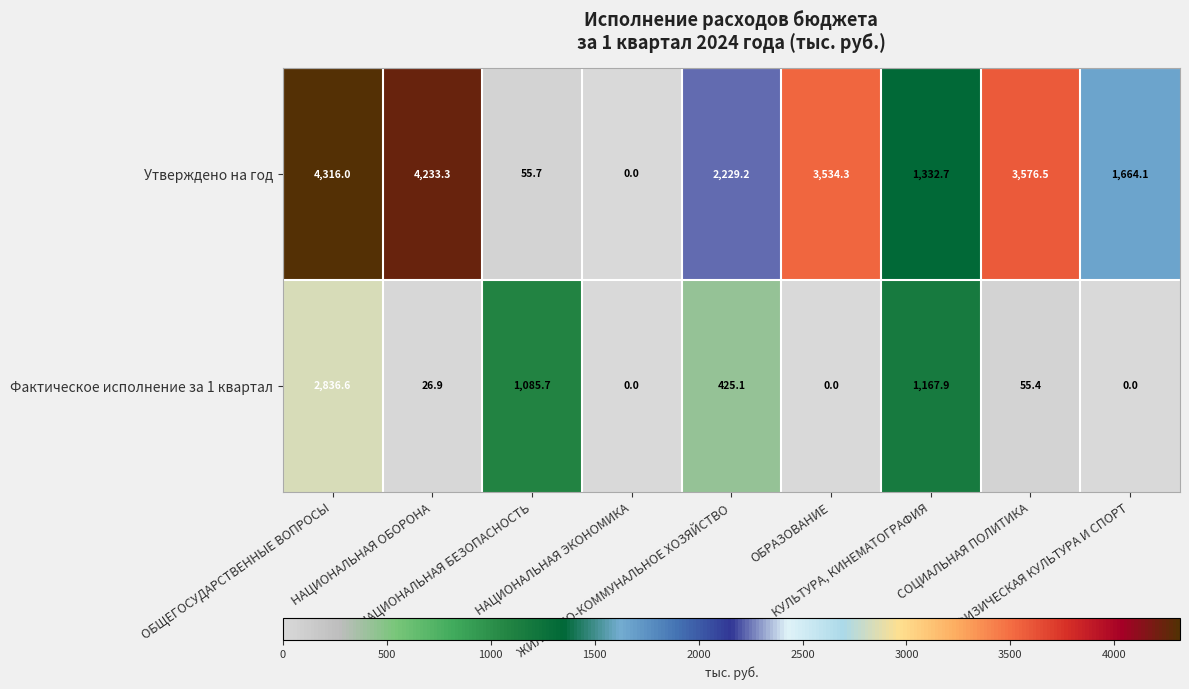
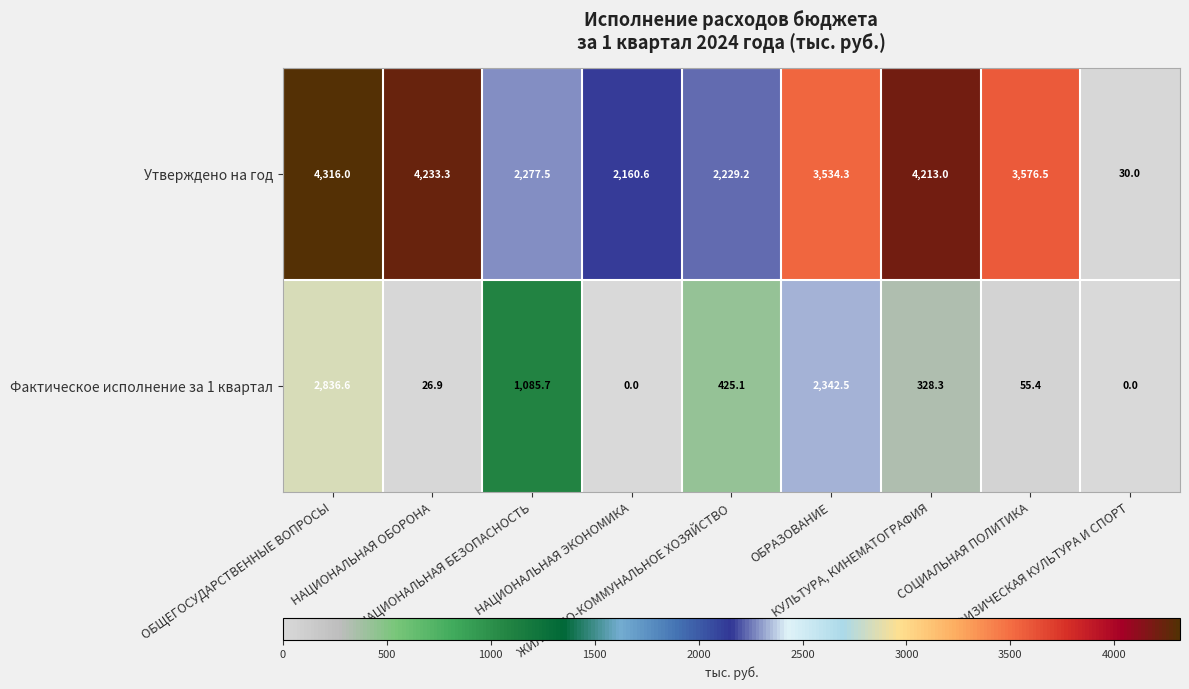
  {
    "Утверждено на год": {
      "ОБЩЕГОСУДАРСТВЕННЫЕ ВОПРОСЫ": "4,316.0",
      "НАЦИОНАЛЬНАЯ ОБОРОНА": "4,233.3",
-     "НАЦИОНАЛЬНАЯ БЕЗОПАСНОСТЬ": "55.7",
-     "НАЦИОНАЛЬНАЯ ЭКОНОМИКА": "0.0",
+     "НАЦИОНАЛЬНАЯ БЕЗОПАСНОСТЬ": "2,277.5",
+     "НАЦИОНАЛЬНАЯ ЭКОНОМИКА": "2,160.6",
      "ЖИЛИЩНО-КОММУНАЛЬНОЕ ХОЗЯЙСТВО": "2,229.2",
      "ОБРАЗОВАНИЕ": "3,534.3",
-     "КУЛЬТУРА, КИНЕМАТОГРАФИЯ": "1,332.7",
+     "КУЛЬТУРА, КИНЕМАТОГРАФИЯ": "4,213.0",
      "СОЦИАЛЬНАЯ ПОЛИТИКА": "3,576.5",
-     "ФИЗИЧЕСКАЯ КУЛЬТУРА И СПОРТ": "1,664.1"
+     "ФИЗИЧЕСКАЯ КУЛЬТУРА И СПОРТ": "30.0"
    },
    "Фактическое исполнение за 1 квартал": {
      "ОБЩЕГОСУДАРСТВЕННЫЕ ВОПРОСЫ": "2,836.6",
      "НАЦИОНАЛЬНАЯ ОБОРОНА": "26.9",
      "НАЦИОНАЛЬНАЯ БЕЗОПАСНОСТЬ": "1,085.7",
      "НАЦИОНАЛЬНАЯ ЭКОНОМИКА": "0.0",
      "ЖИЛИЩНО-КОММУНАЛЬНОЕ ХОЗЯЙСТВО": "425.1",
-     "ОБРАЗОВАНИЕ": "0.0",
-     "КУЛЬТУРА, КИНЕМАТОГРАФИЯ": "1,167.9",
+     "ОБРАЗОВАНИЕ": "2,342.5",
+     "КУЛЬТУРА, КИНЕМАТОГРАФИЯ": "328.3",
      "СОЦИАЛЬНАЯ ПОЛИТИКА": "55.4",
      "ФИЗИЧЕСКАЯ КУЛЬТУРА И СПОРТ": "0.0"
    }
  }
